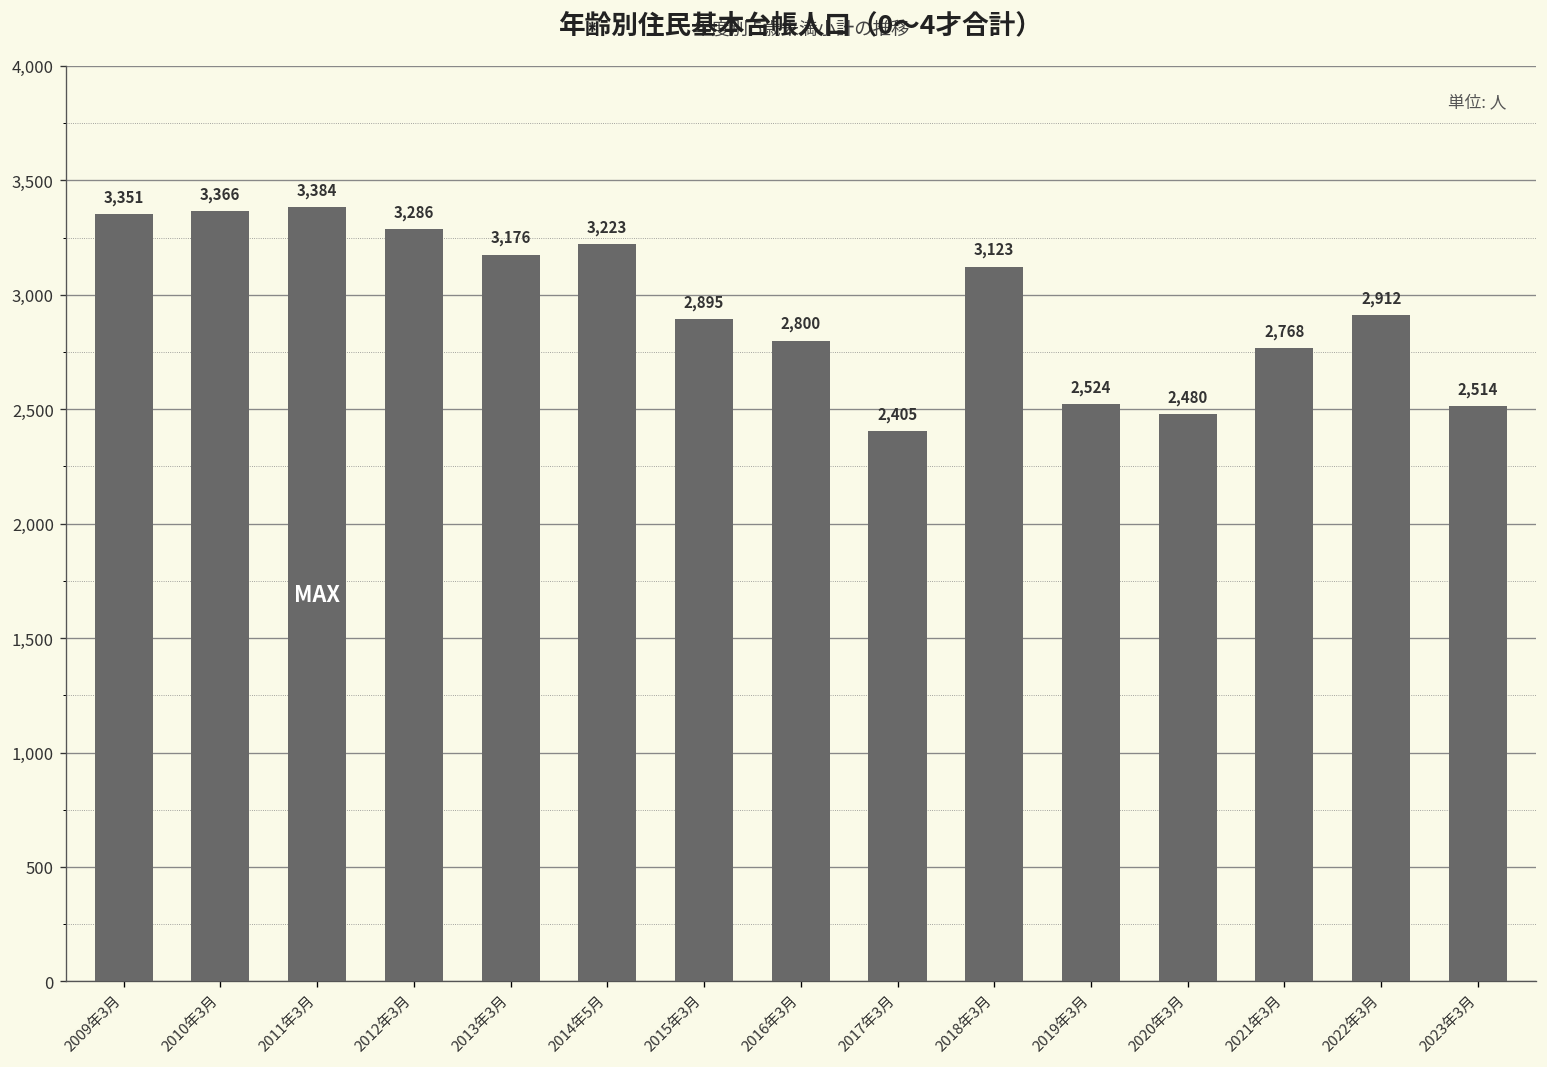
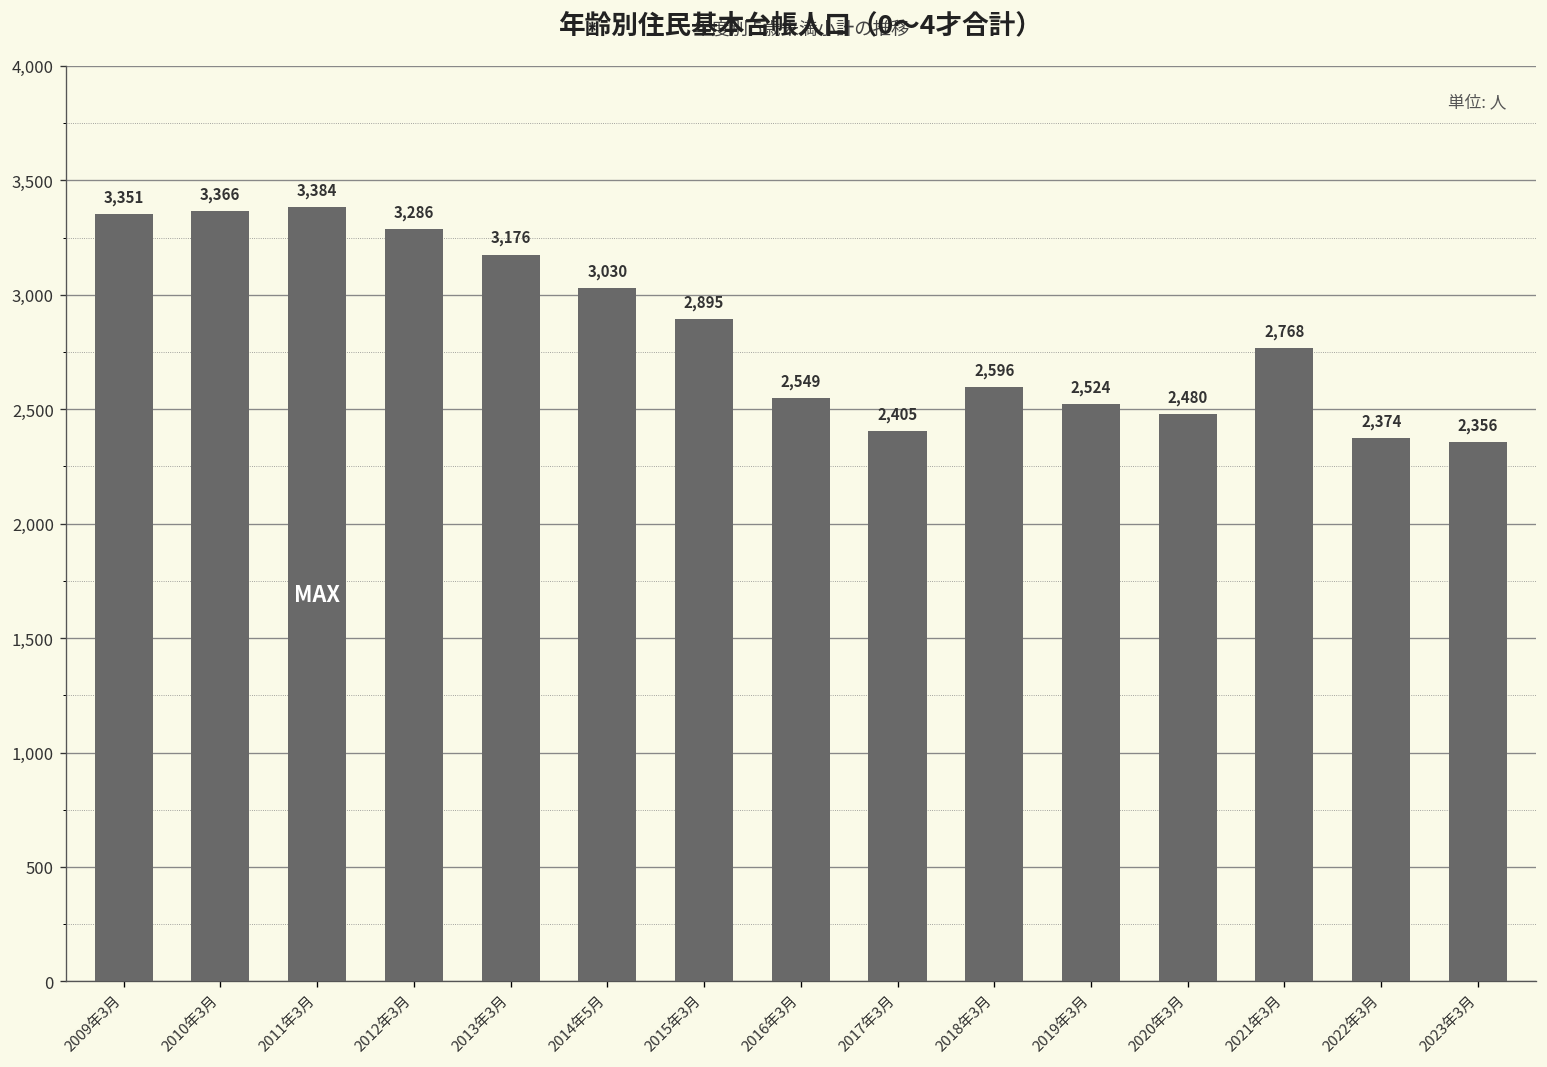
  {
    "2009年3月": "3,351",
    "2010年3月": "3,366",
    "2011年3月": "3,384",
    "2012年3月": "3,286",
    "2013年3月": "3,176",
-   "2014年5月": "3,223",
+   "2014年5月": "3,030",
    "2015年3月": "2,895",
-   "2016年3月": "2,800",
+   "2016年3月": "2,549",
    "2017年3月": "2,405",
-   "2018年3月": "3,123",
+   "2018年3月": "2,596",
    "2019年3月": "2,524",
    "2020年3月": "2,480",
    "2021年3月": "2,768",
-   "2022年3月": "2,912",
-   "2023年3月": "2,514"
+   "2022年3月": "2,374",
+   "2023年3月": "2,356"
  }
